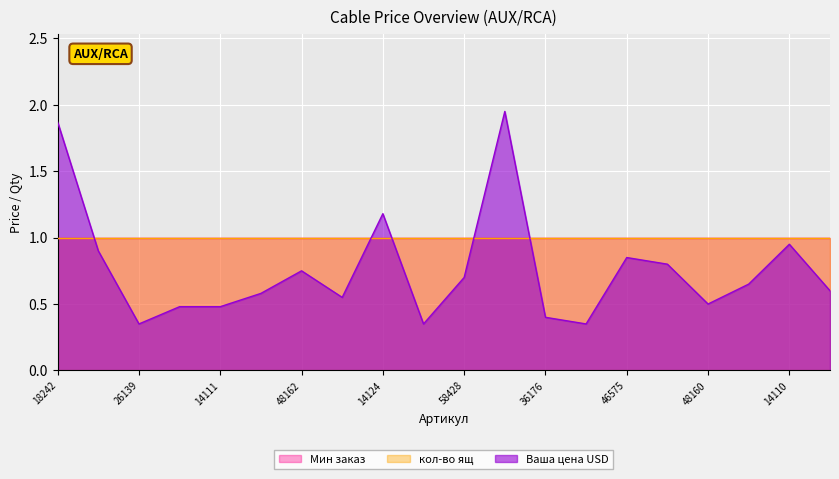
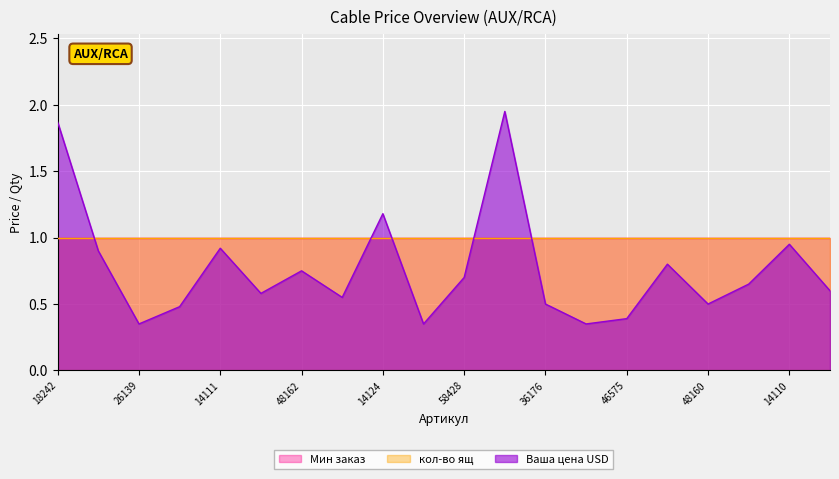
  {
    "кол-во ящ": {
      "18242": 1.00,
      "26139": 1.00,
      "14111": 1.00,
      "48162": 1.00,
      "14124": 1.00,
      "58428": 1.00,
      "36176": 1.00,
      "46575": 1.00,
      "48160": 1.00,
      "14110": 1.00
    },
    "Ваша цена USD": {
      "18242": 1.87,
      "26139": 0.35,
-     "14111": 0.48,
+     "14111": 0.92,
      "48162": 0.75,
      "14124": 1.18,
      "58428": 0.70,
-     "36176": 0.4,
-     "46575": 0.85,
+     "36176": 0.5,
+     "46575": 0.39,
      "48160": 0.50,
      "14110": 0.95
    }
  }
